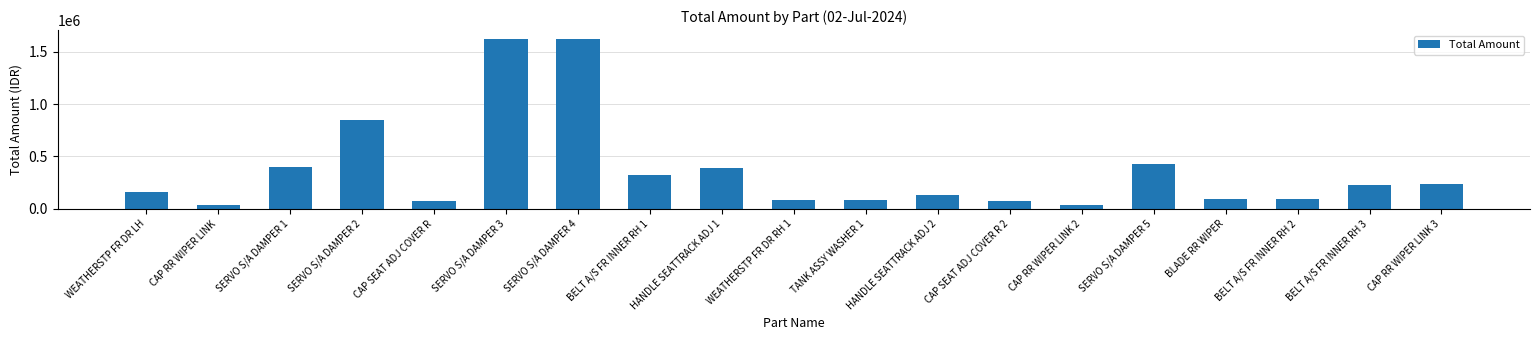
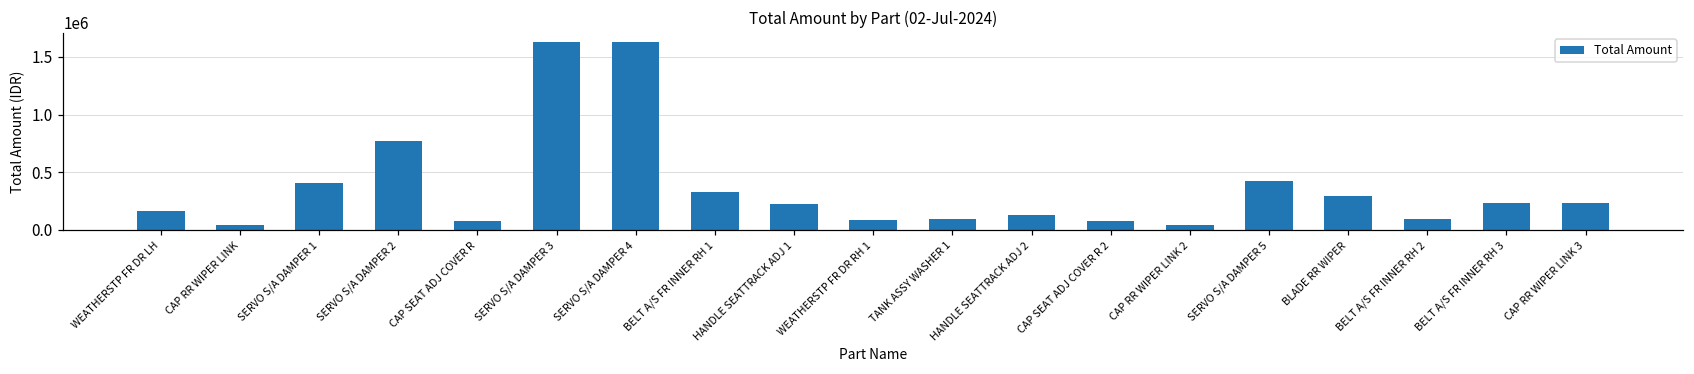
  {
    "WEATHERSTP FR DR LH": 160000,
    "CAP RR WIPER LINK": 40000,
    "SERVO S/A DAMPER 1": 400000,
-   "SERVO S/A DAMPER 2": 850000,
+   "SERVO S/A DAMPER 2": 770000,
    "CAP SEAT ADJ COVER R": 70000,
    "SERVO S/A DAMPER 3": 1630000,
    "SERVO S/A DAMPER 4": 1630000,
    "BELT A/S FR INNER RH 1": 320000,
-   "HANDLE SEATTRACK ADJ 1": 390000,
+   "HANDLE SEATTRACK ADJ 1": 220000,
    "WEATHERSTP FR DR RH 1": 80000,
    "TANK ASSY WASHER 1": 90000,
    "HANDLE SEATTRACK ADJ 2": 130000,
    "CAP SEAT ADJ COVER R 2": 80000,
    "CAP RR WIPER LINK 2": 40000,
    "SERVO S/A DAMPER 5": 420000,
-   "BLADE RR WIPER": 100000,
+   "BLADE RR WIPER": 290000,
    "BELT A/S FR INNER RH 2": 100000,
    "BELT A/S FR INNER RH 3": 230000,
    "CAP RR WIPER LINK 3": 230000
  }
